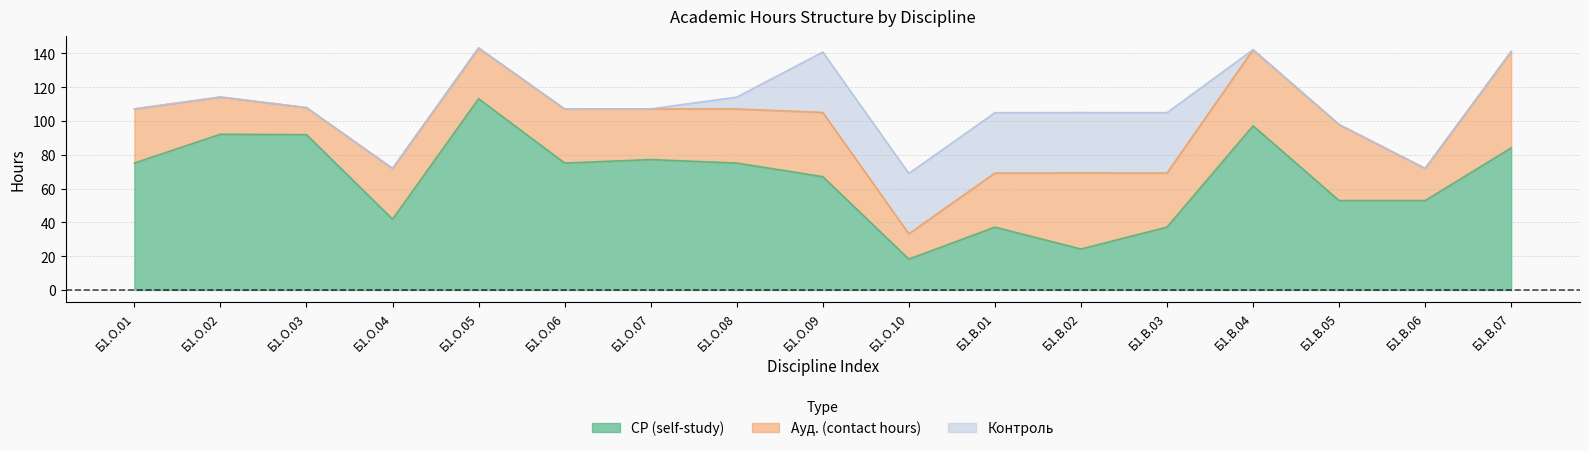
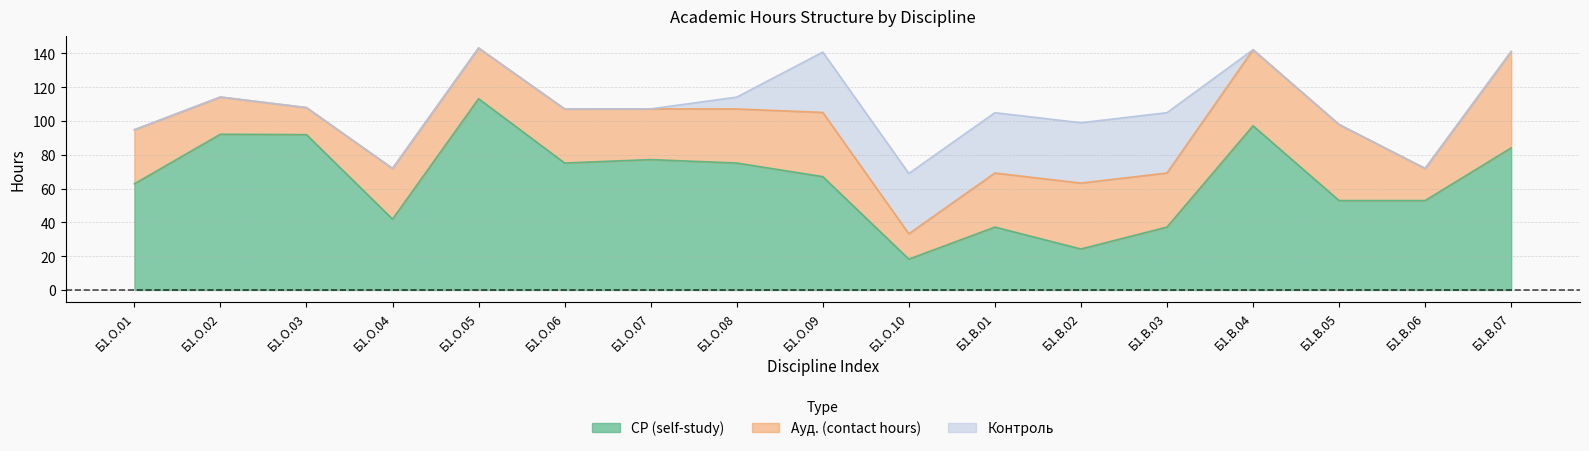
  {
    "СР (self-study)": {
-     "Б1.О.01": 75,
+     "Б1.О.01": 63,
      "Б1.О.02": 92,
      "Б1.О.03": 92,
      "Б1.О.04": 42,
      "Б1.О.05": 113,
      "Б1.О.06": 75,
      "Б1.О.07": 77,
      "Б1.О.08": 75,
      "Б1.О.09": 67,
      "Б1.О.10": 18,
      "Б1.В.01": 37,
      "Б1.В.02": 24,
      "Б1.В.03": 37,
      "Б1.В.04": 97,
      "Б1.В.05": 53,
      "Б1.В.06": 53,
      "Б1.В.07": 84
    },
    "Ауд. (contact hours)": {
      "Б1.О.08": 32,
      "Б1.О.09": 38,
      "Б1.О.10": 15,
      "Б1.В.01": 32,
-     "Б1.В.02": 45,
+     "Б1.В.02": 39,
      "Б1.В.03": 32
    },
    "Контроль": {
      "Б1.О.08": 7,
      "Б1.О.09": 36,
      "Б1.О.10": 36,
      "Б1.В.01": 36,
      "Б1.В.02": 36,
      "Б1.В.03": 36
    }
  }
